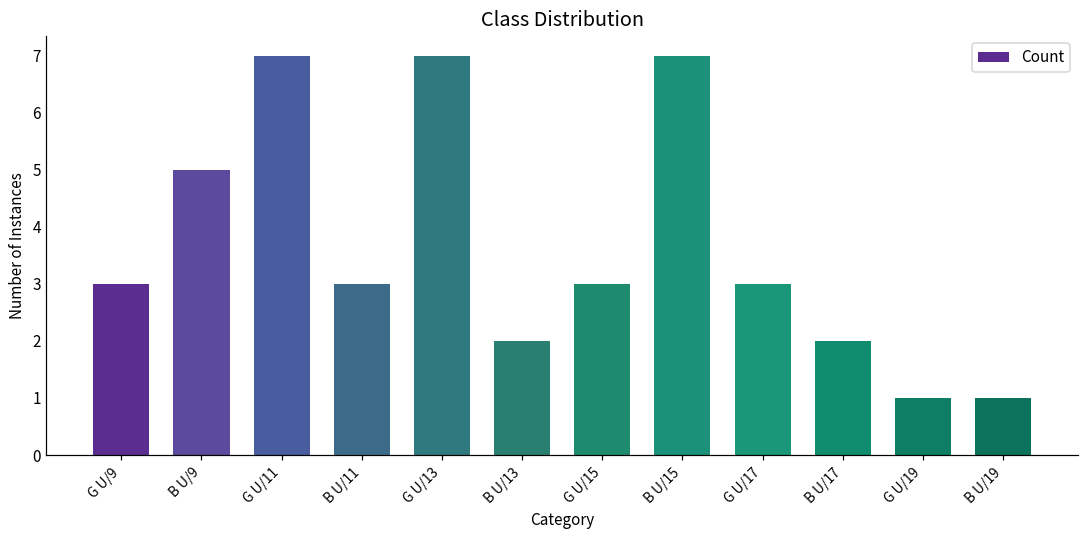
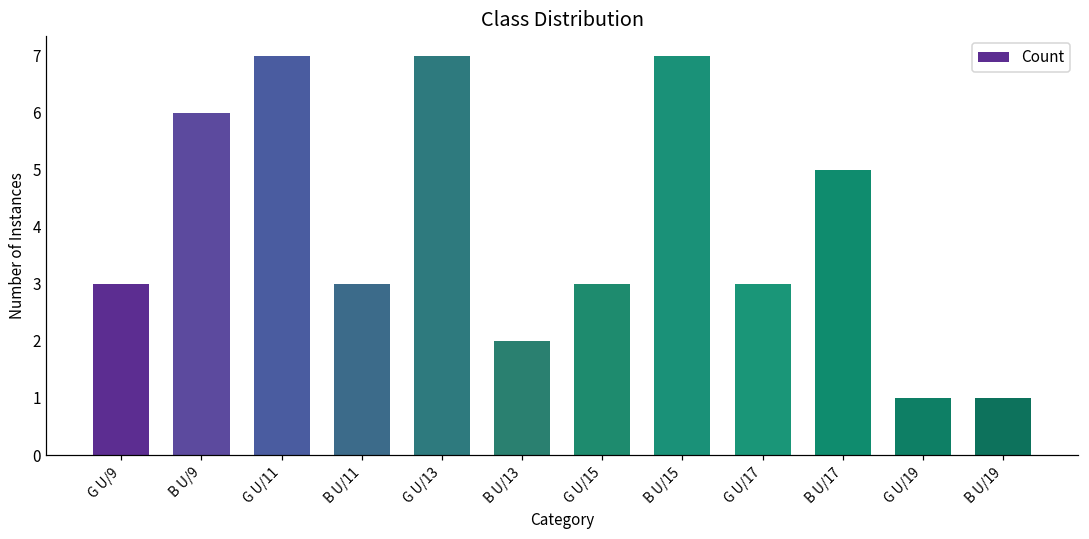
  {
    "G U/9": 3,
-   "B U/9": 5,
+   "B U/9": 6,
    "G U/11": 7,
    "B U/11": 3,
    "G U/13": 7,
    "B U/13": 2,
    "G U/15": 3,
    "B U/15": 7,
    "G U/17": 3,
-   "B U/17": 2,
+   "B U/17": 5,
    "G U/19": 1,
    "B U/19": 1
  }
